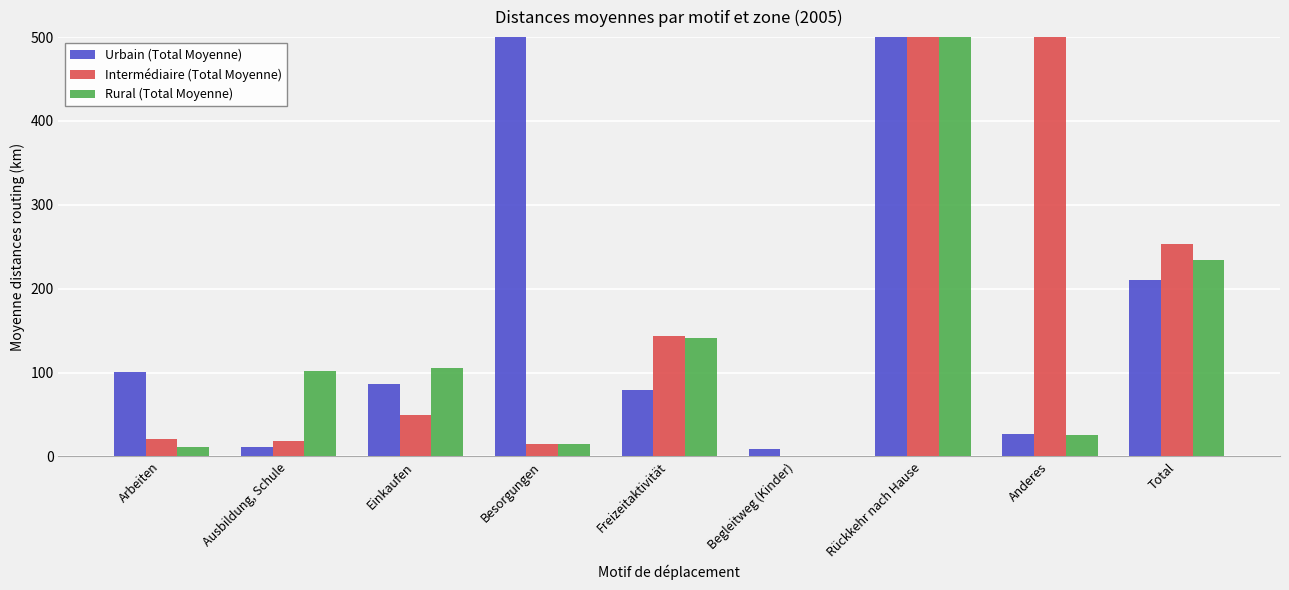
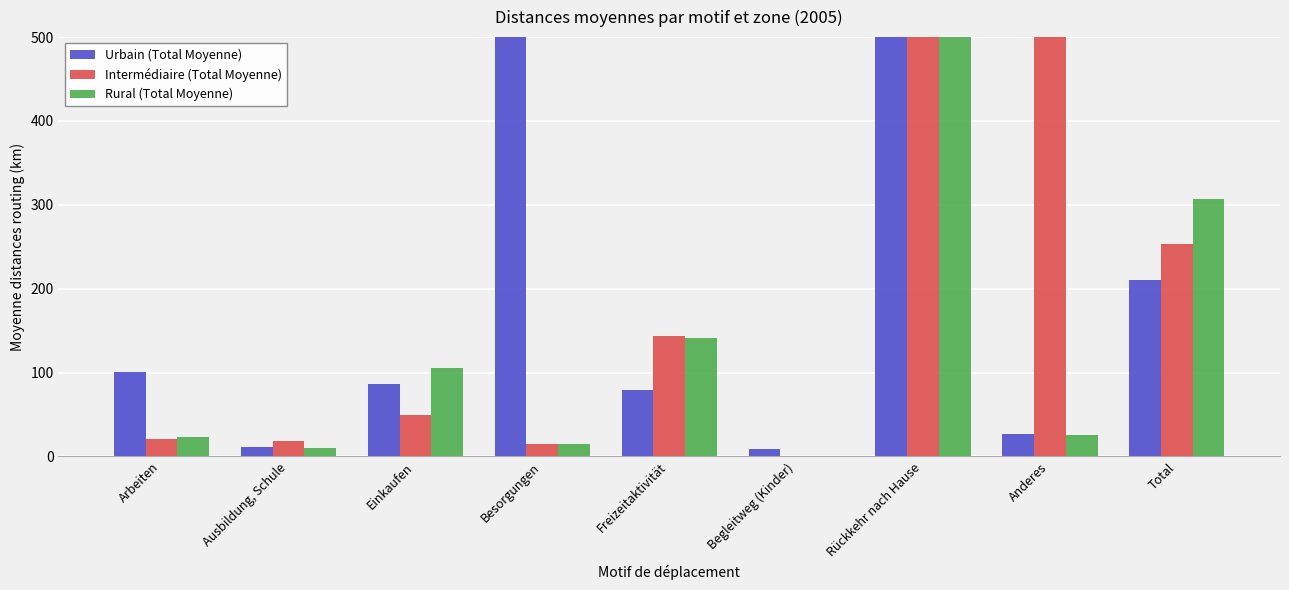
  {
    "Urbain (Total Moyenne)": {
      "Arbeiten": 100,
      "Ausbildung, Schule": 10,
      "Einkaufen": 90,
      "Besorgungen": 500,
      "Freizeitaktivität": 80,
      "Begleitweg (Kinder)": 10,
      "Rückkehr nach Hause": 500,
      "Anderes": 30,
      "Total": 210
    },
    "Intermédiaire (Total Moyenne)": {
      "Arbeiten": 20,
      "Ausbildung, Schule": 20,
      "Einkaufen": 50,
      "Besorgungen": 10,
      "Freizeitaktivität": 140,
      "Begleitweg (Kinder)": 0,
      "Rückkehr nach Hause": 500,
      "Anderes": 500,
      "Total": 250
    },
    "Rural (Total Moyenne)": {
-     "Arbeiten": 10,
-     "Ausbildung, Schule": 100,
+     "Arbeiten": 20,
+     "Ausbildung, Schule": 10,
      "Einkaufen": 110,
      "Besorgungen": 10,
      "Freizeitaktivität": 140,
      "Begleitweg (Kinder)": 0,
      "Rückkehr nach Hause": 500,
      "Anderes": 30,
-     "Total": 230
+     "Total": 310
    }
  }
